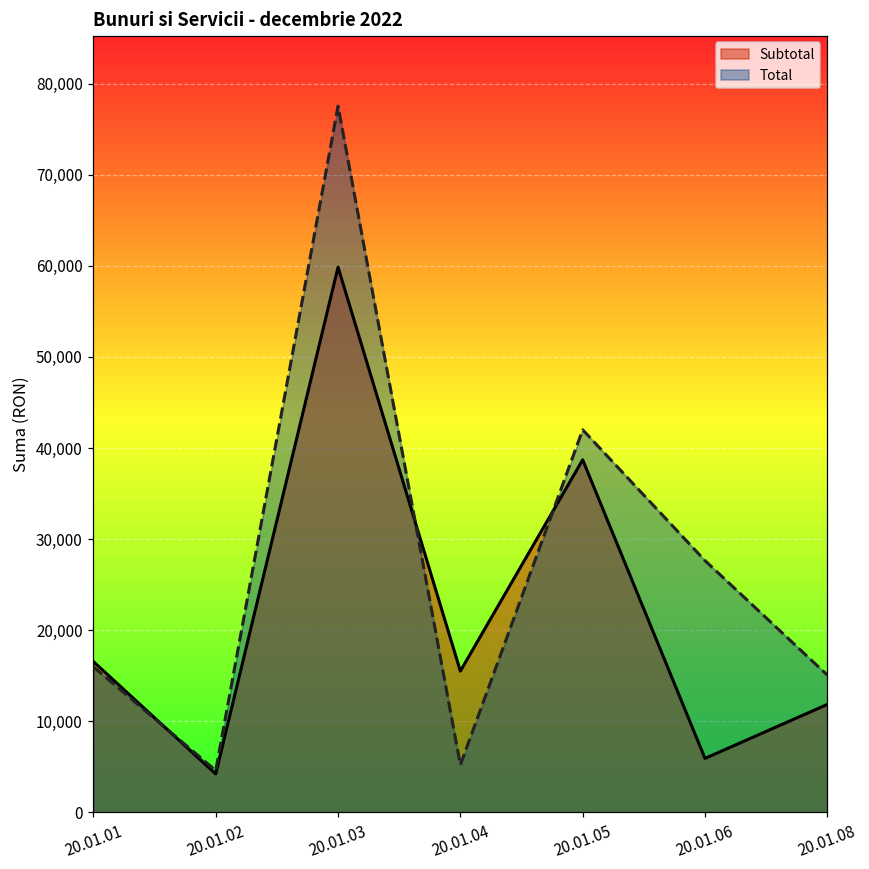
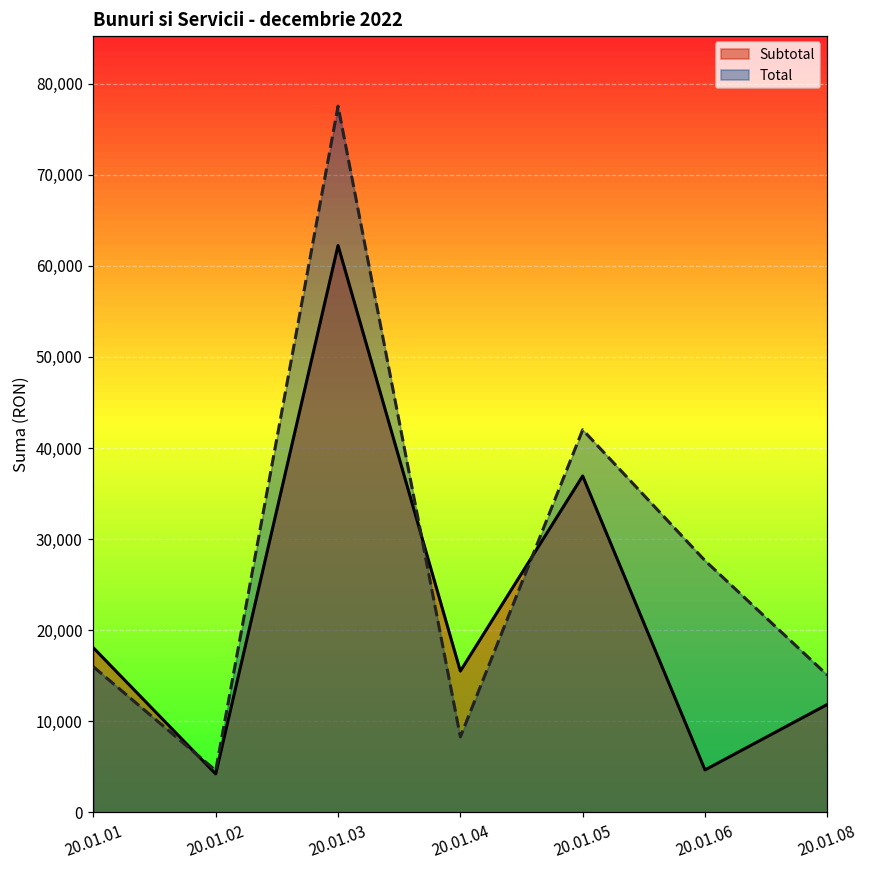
  {
    "Subtotal": {
-     "20.01.01": "17,000",
+     "20.01.01": "18,000",
      "20.01.02": "4,000",
-     "20.01.03": "60,000",
+     "20.01.03": "62,000",
      "20.01.04": "16,000",
-     "20.01.05": "39,000",
-     "20.01.06": "6,000",
+     "20.01.05": "37,000",
+     "20.01.06": "5,000",
      "20.01.08": "12,000"
    },
    "Total": {
      "20.01.01": "16,000",
      "20.01.02": "5,000",
      "20.01.03": "78,000",
-     "20.01.04": "5,000",
+     "20.01.04": "8,000",
      "20.01.05": "42,000",
      "20.01.06": "28,000",
      "20.01.08": "15,000"
    }
  }
